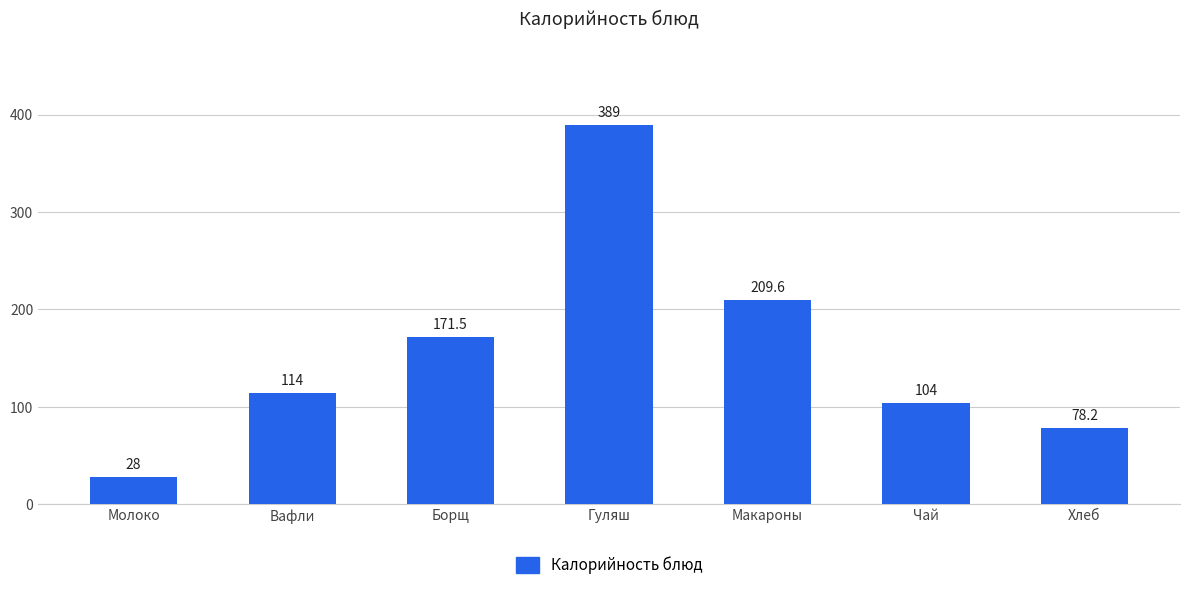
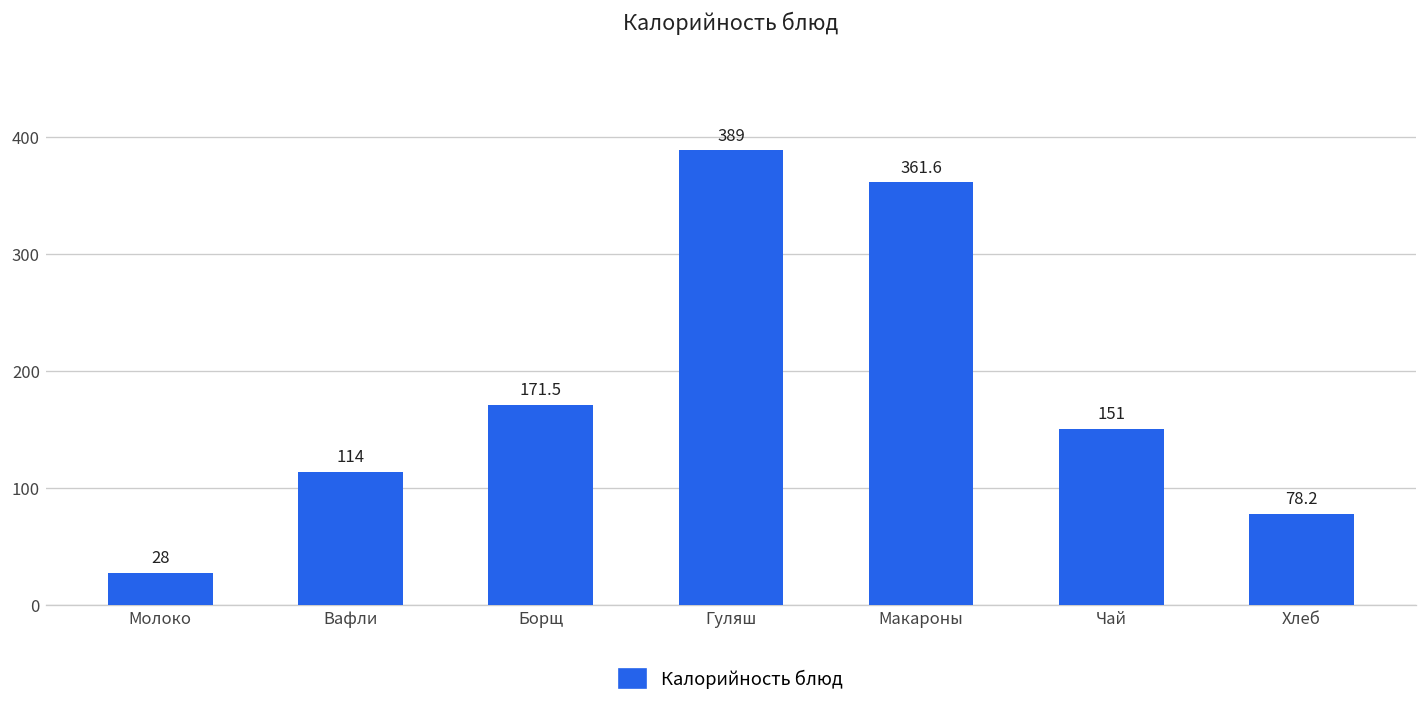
  {
    "Молоко": 28,
    "Вафли": 114,
    "Борщ": 171.5,
    "Гуляш": 389,
-   "Макароны": 209.6,
-   "Чай": 104,
+   "Макароны": 361.6,
+   "Чай": 151,
    "Хлеб": 78.2
  }
